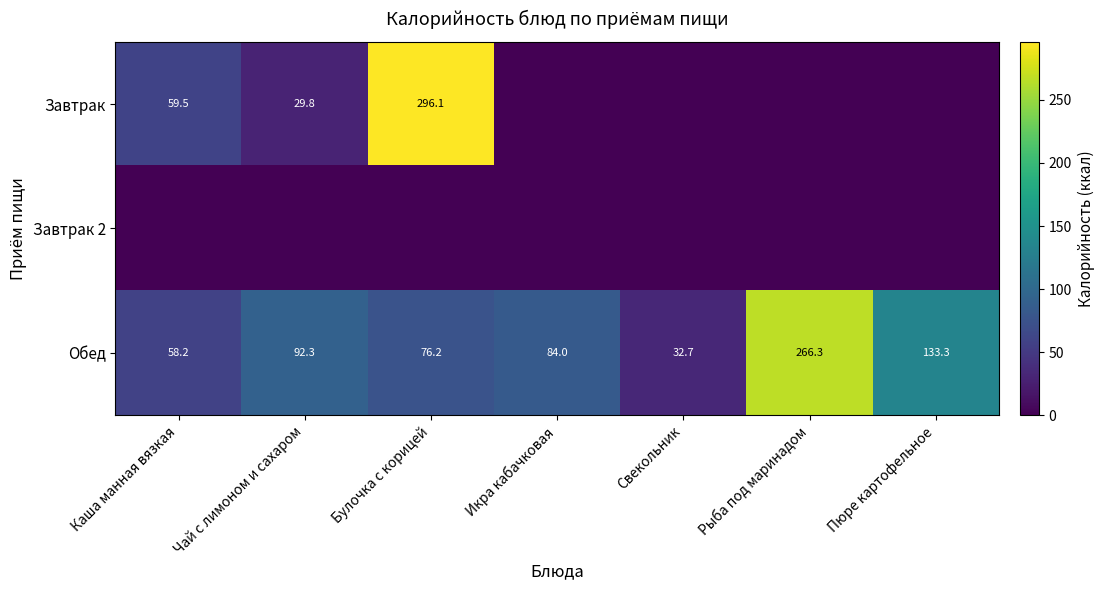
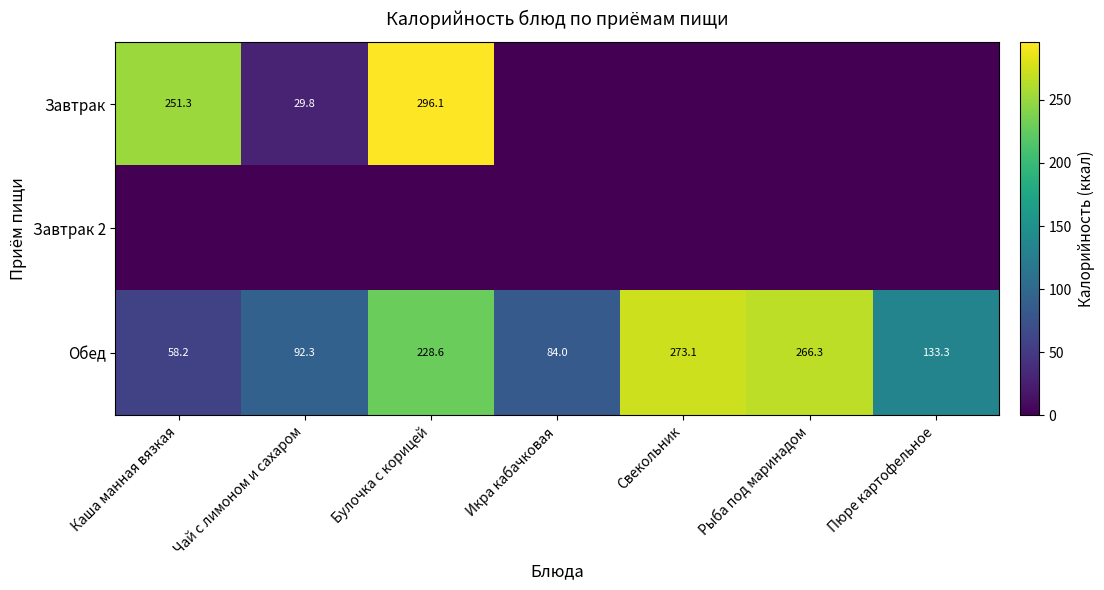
  {
    "Завтрак": {
-     "Каша манная вязкая": 59.5,
+     "Каша манная вязкая": 251.3,
      "Чай с лимоном и сахаром": 29.8,
      "Булочка с корицей": 296.1
    },
    "Обед": {
      "Каша манная вязкая": 58.2,
      "Чай с лимоном и сахаром": 92.3,
-     "Булочка с корицей": 76.2,
+     "Булочка с корицей": 228.6,
      "Икра кабачковая": 84.0,
-     "Свекольник": 32.7,
+     "Свекольник": 273.1,
      "Рыба под маринадом": 266.3,
      "Пюре картофельное": 133.3
    }
  }
